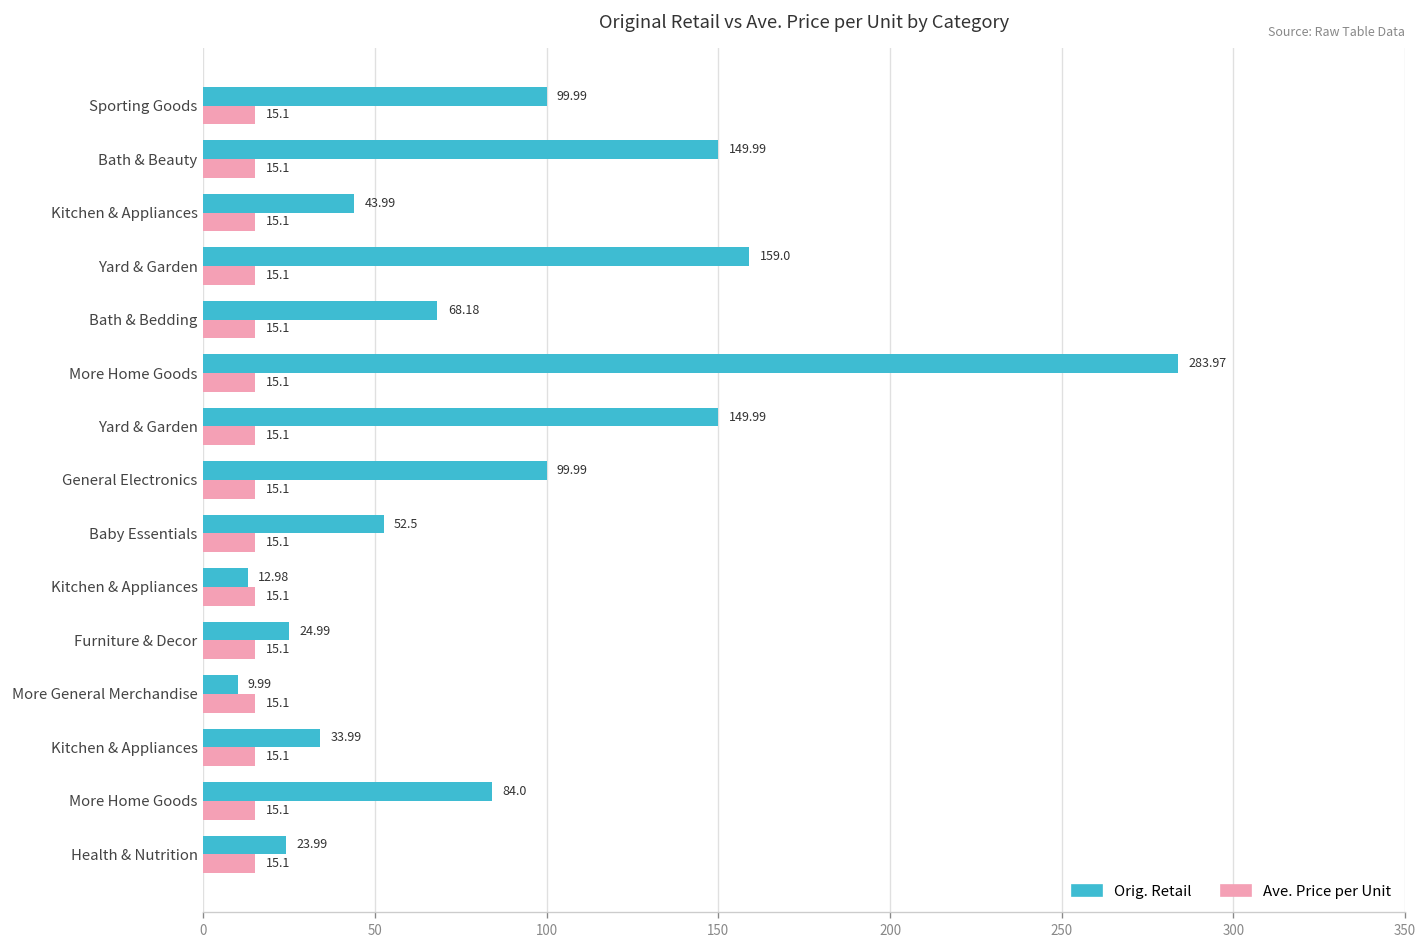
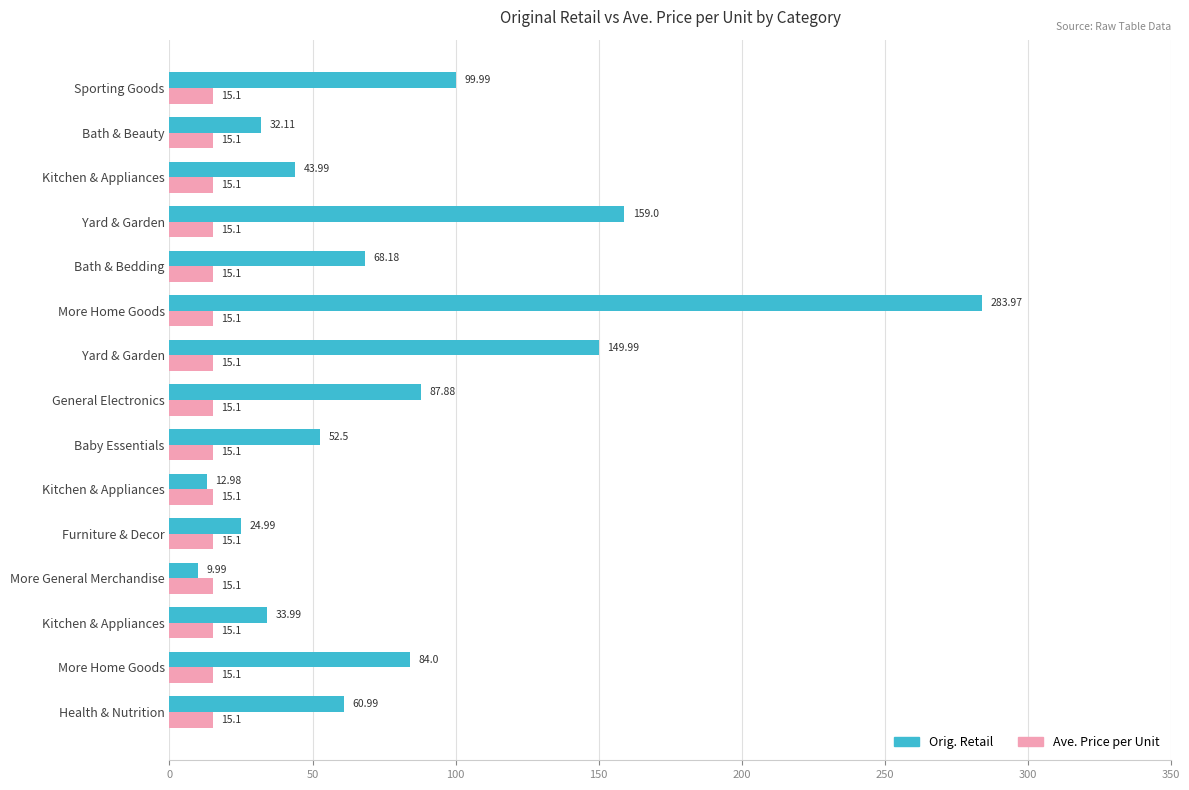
  {
    "Orig. Retail": {
      "Sporting Goods": 99.99,
-     "Bath & Beauty": 149.99,
+     "Bath & Beauty": 32.11,
      "Bath & Bedding": 68.18,
-     "General Electronics": 99.99,
+     "General Electronics": 87.88,
      "Baby Essentials": 52.5,
      "Furniture & Decor": 24.99,
      "More General Merchandise": 9.99,
-     "Health & Nutrition": 23.99
+     "Health & Nutrition": 60.99
    },
    "Ave. Price per Unit": {
      "Sporting Goods": 15.1,
      "Bath & Beauty": 15.1,
      "Bath & Bedding": 15.1,
      "General Electronics": 15.1,
      "Baby Essentials": 15.1,
      "Furniture & Decor": 15.1,
      "More General Merchandise": 15.1,
      "Health & Nutrition": 15.1
    }
  }
